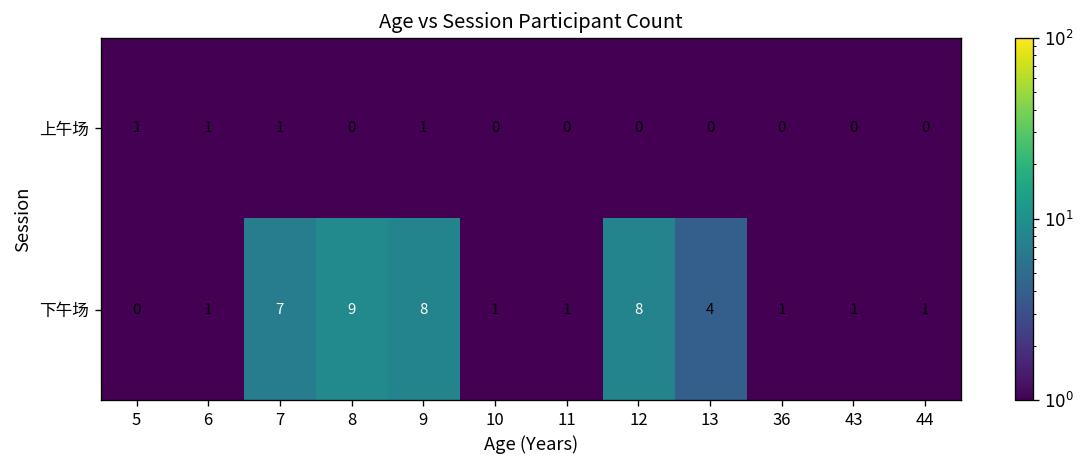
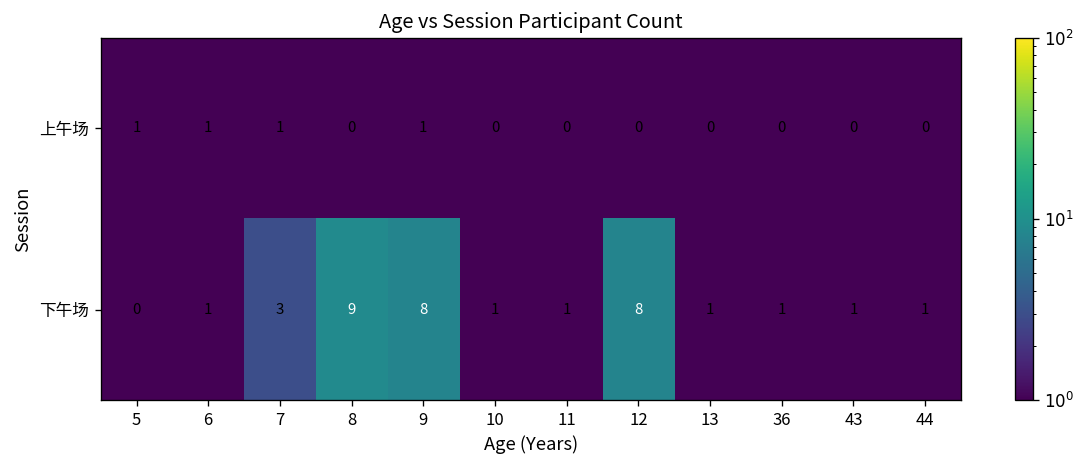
  {
    "上午场": {
      "5": 1,
      "6": 1,
      "7": 1,
      "8": 0,
      "9": 1,
      "10": 0,
      "11": 0,
      "12": 0,
      "13": 0,
      "36": 0,
      "43": 0,
      "44": 0
    },
    "下午场": {
      "5": 0,
      "6": 1,
-     "7": 7,
+     "7": 3,
      "8": 9,
      "9": 8,
      "10": 1,
      "11": 1,
      "12": 8,
-     "13": 4,
+     "13": 1,
      "36": 1,
      "43": 1,
      "44": 1
    }
  }
